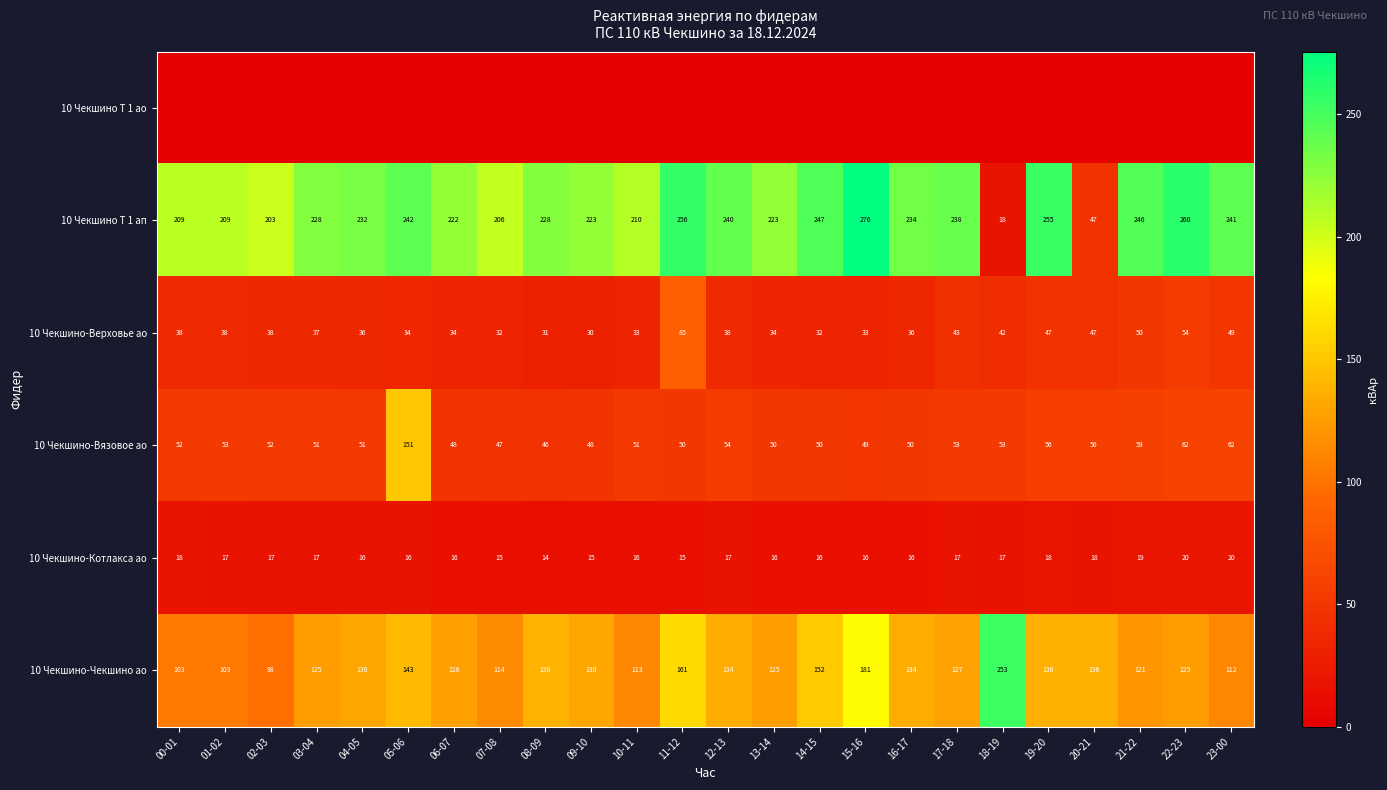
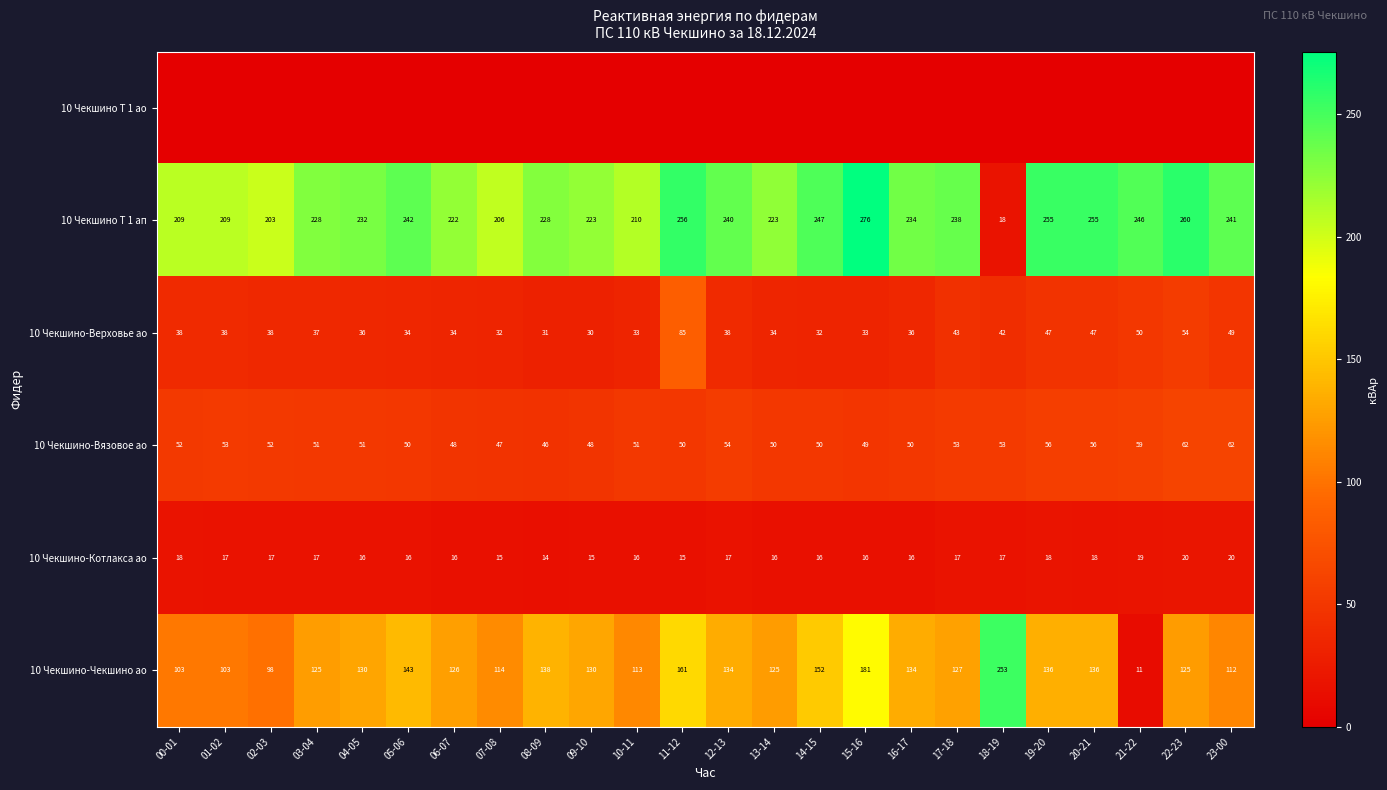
  {
    "10 Чекшино Т 1 ап": {
      "00-01": 209,
      "01-02": 209,
      "02-03": 203,
      "03-04": 228,
      "04-05": 232,
      "05-06": 242,
      "06-07": 222,
      "07-08": 206,
      "08-09": 228,
      "09-10": 223,
      "10-11": 210,
      "11-12": 256,
      "12-13": 240,
      "13-14": 223,
      "14-15": 247,
      "15-16": 276,
      "16-17": 234,
      "17-18": 238,
      "18-19": 18,
      "19-20": 255,
-     "20-21": 47,
+     "20-21": 255,
      "21-22": 246,
      "22-23": 260,
      "23-00": 241
    },
    "10 Чекшино-Верховье ао": {
      "00-01": 38,
      "01-02": 38,
      "02-03": 38,
      "03-04": 37,
      "04-05": 36,
      "05-06": 34,
      "06-07": 34,
      "07-08": 32,
      "08-09": 31,
      "09-10": 30,
      "10-11": 33,
      "11-12": 85,
      "12-13": 38,
      "13-14": 34,
      "14-15": 32,
      "15-16": 33,
      "16-17": 36,
      "17-18": 43,
      "18-19": 42,
      "19-20": 47,
      "20-21": 47,
      "21-22": 50,
      "22-23": 54,
      "23-00": 49
    },
    "10 Чекшино-Вязовое ао": {
      "00-01": 52,
      "01-02": 53,
      "02-03": 52,
      "03-04": 51,
      "04-05": 51,
-     "05-06": 151,
+     "05-06": 50,
      "06-07": 48,
      "07-08": 47,
      "08-09": 46,
      "09-10": 48,
      "10-11": 51,
      "11-12": 50,
      "12-13": 54,
      "13-14": 50,
      "14-15": 50,
      "15-16": 49,
      "16-17": 50,
      "17-18": 53,
      "18-19": 53,
      "19-20": 56,
      "20-21": 56,
      "21-22": 59,
      "22-23": 62,
      "23-00": 62
    },
    "10 Чекшино-Котлакса ао": {
      "00-01": 18,
      "01-02": 17,
      "02-03": 17,
      "03-04": 17,
      "04-05": 16,
      "05-06": 16,
      "06-07": 16,
      "07-08": 15,
      "08-09": 14,
      "09-10": 15,
      "10-11": 16,
      "11-12": 15,
      "12-13": 17,
      "13-14": 16,
      "14-15": 16,
      "15-16": 16,
      "16-17": 16,
      "17-18": 17,
      "18-19": 17,
      "19-20": 18,
      "20-21": 18,
      "21-22": 19,
      "22-23": 20,
      "23-00": 20
    },
    "10 Чекшино-Чекшино ао": {
      "00-01": 103,
      "01-02": 103,
      "02-03": 98,
      "03-04": 125,
      "04-05": 130,
      "05-06": 143,
      "06-07": 126,
      "07-08": 114,
      "08-09": 138,
      "09-10": 130,
      "10-11": 113,
      "11-12": 161,
      "12-13": 134,
      "13-14": 125,
      "14-15": 152,
      "15-16": 181,
      "16-17": 134,
      "17-18": 127,
      "18-19": 253,
      "19-20": 136,
      "20-21": 136,
-     "21-22": 121,
+     "21-22": 11,
      "22-23": 125,
      "23-00": 112
    }
  }
